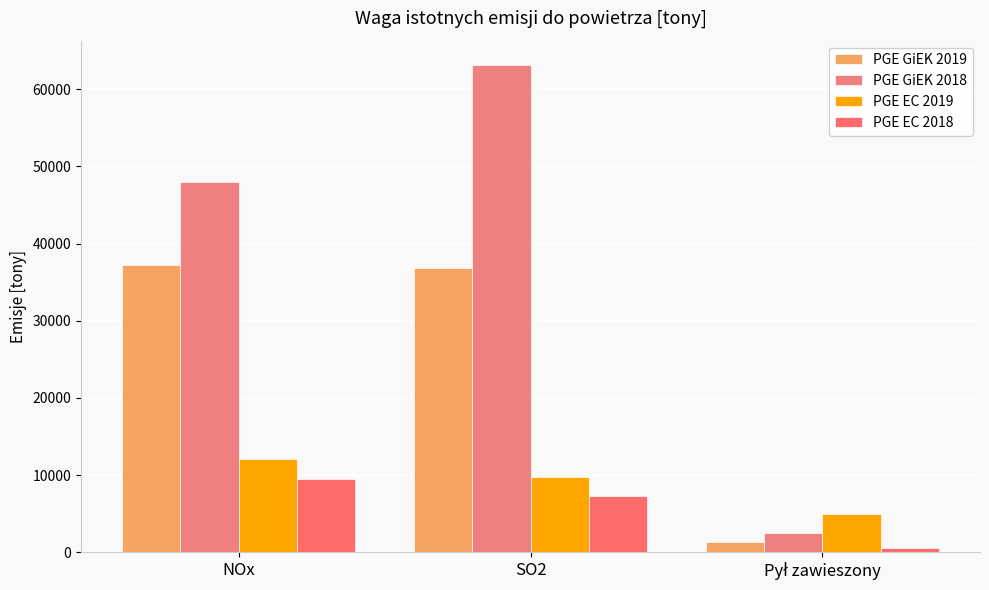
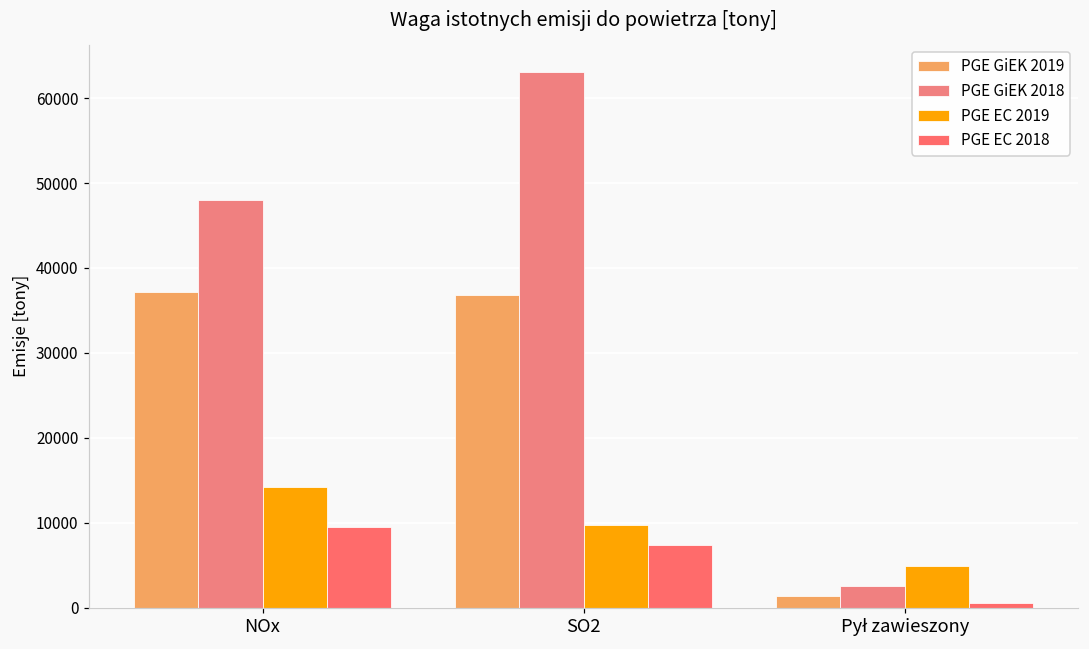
  {
    "PGE EC 2019": {
-     "NOx": 12000,
+     "NOx": 14000,
      "SO2": 10000,
      "Pył zawieszony": 5000
    }
  }
